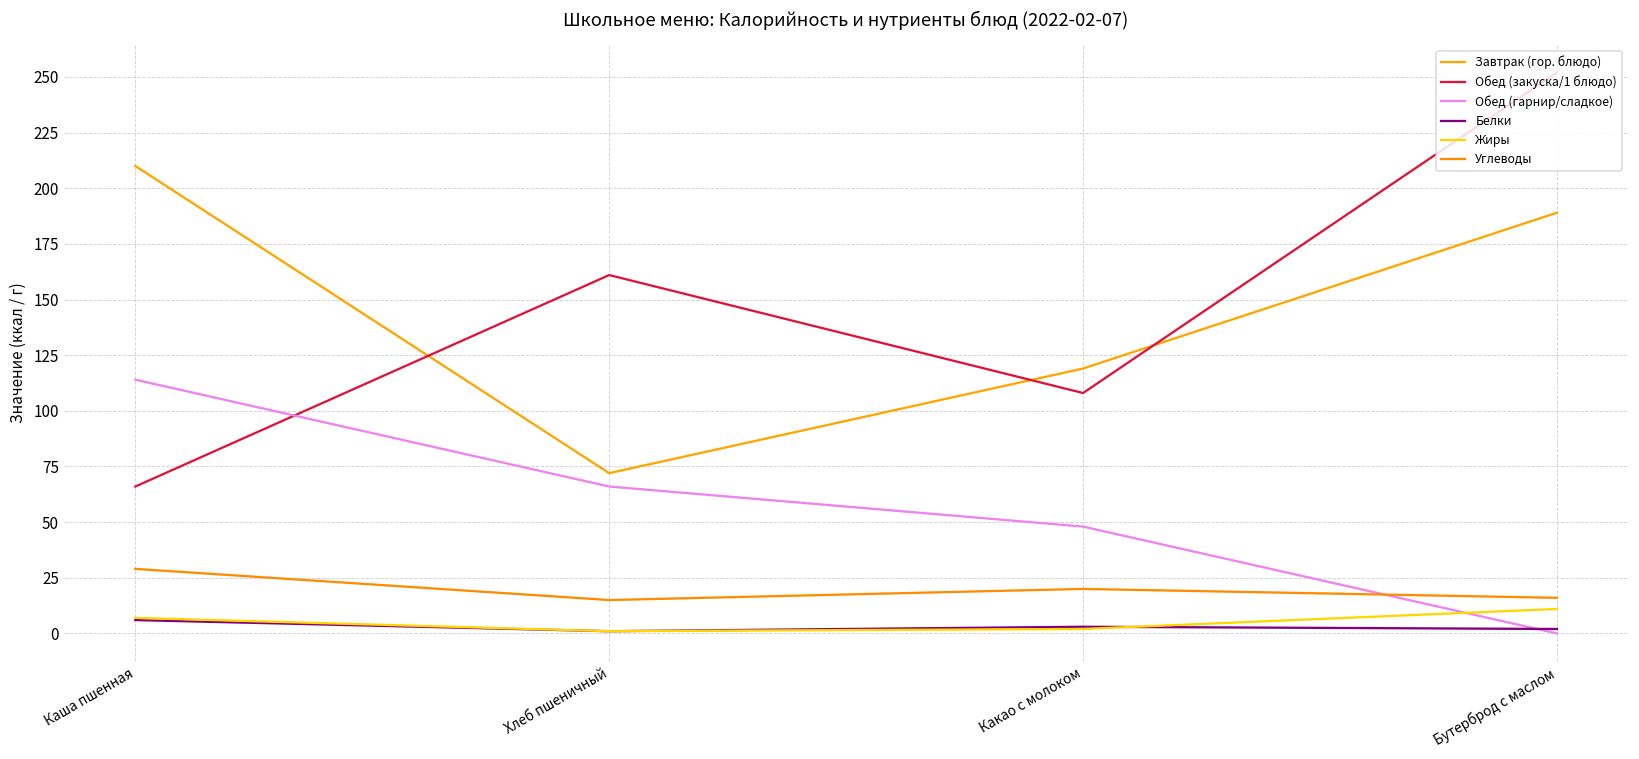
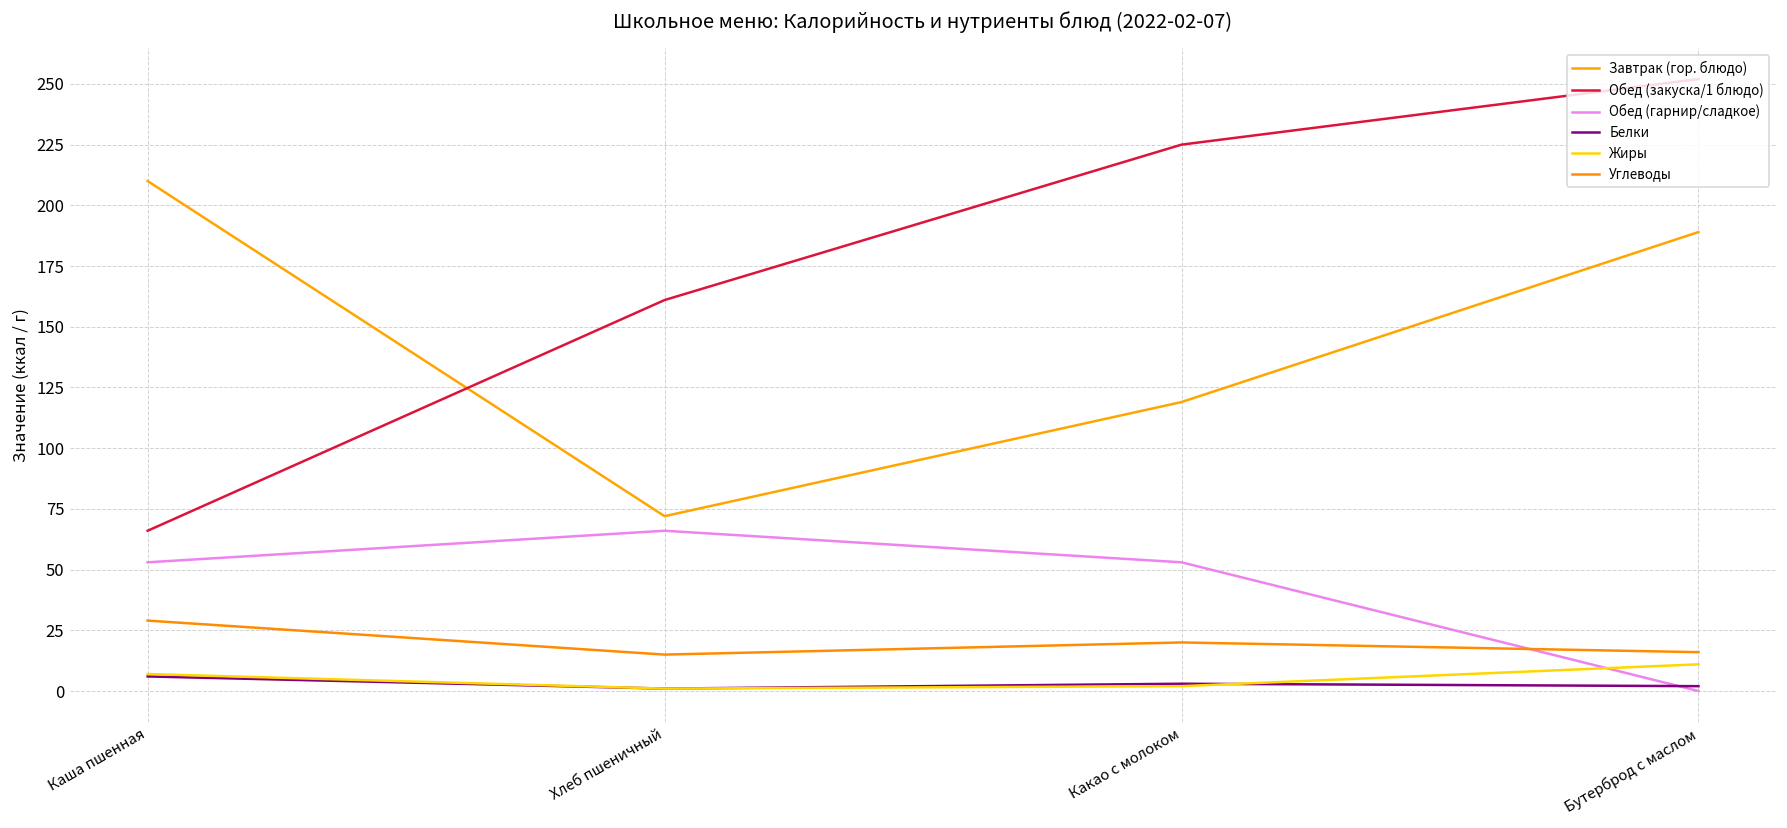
  {
    "Обед (закуска/1 блюдо)": {
      "Каша пшенная": 66,
      "Хлеб пшеничный": 161,
-     "Какао с молоком": 108
+     "Какао с молоком": 225
    },
    "Обед (гарнир/сладкое)": {
-     "Каша пшенная": 114,
+     "Каша пшенная": 53,
      "Хлеб пшеничный": 66,
-     "Какао с молоком": 48,
+     "Какао с молоком": 53,
      "Бутерброд с маслом": 0
    },
    "Белки": {
      "Бутерброд с маслом": 2
    }
  }
